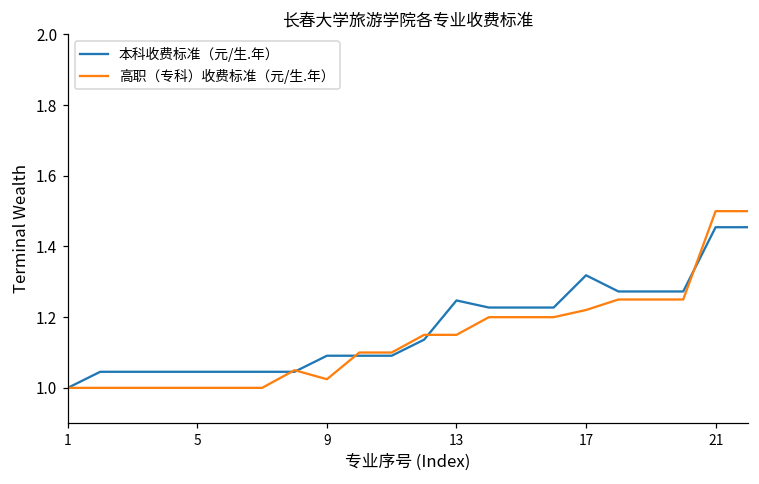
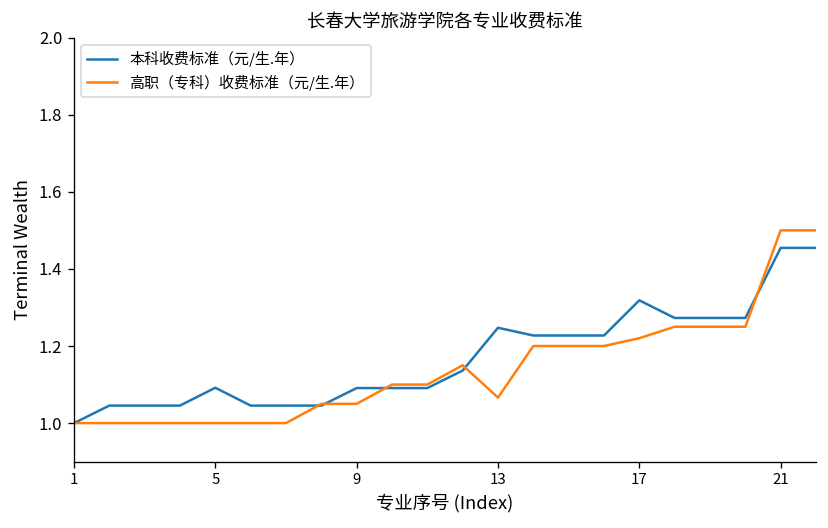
  {
    "本科收费标准（元/生.年）": {
-     "5": 1.05,
+     "5": 1.09,
      "9": 1.09,
      "13": 1.25,
      "17": 1.32,
      "21": 1.45
    },
    "高职（专科）收费标准（元/生.年）": {
      "5": 1.00,
-     "9": 1.02,
-     "13": 1.15,
+     "9": 1.05,
+     "13": 1.07,
      "17": 1.22,
      "21": 1.50
    }
  }
